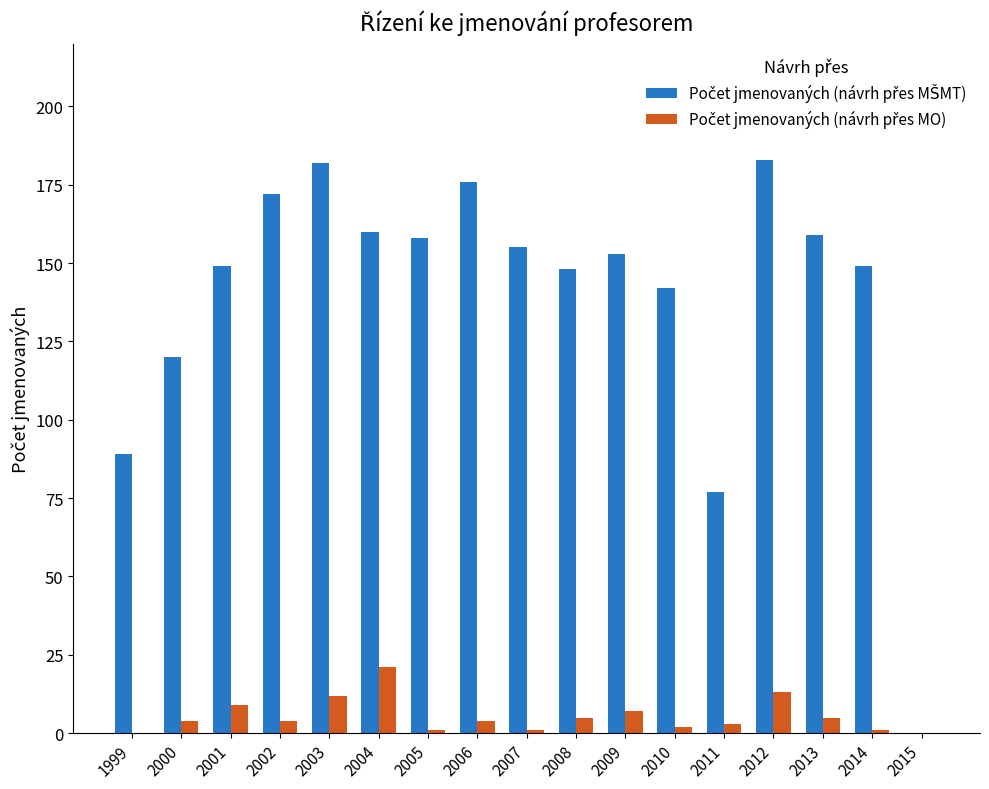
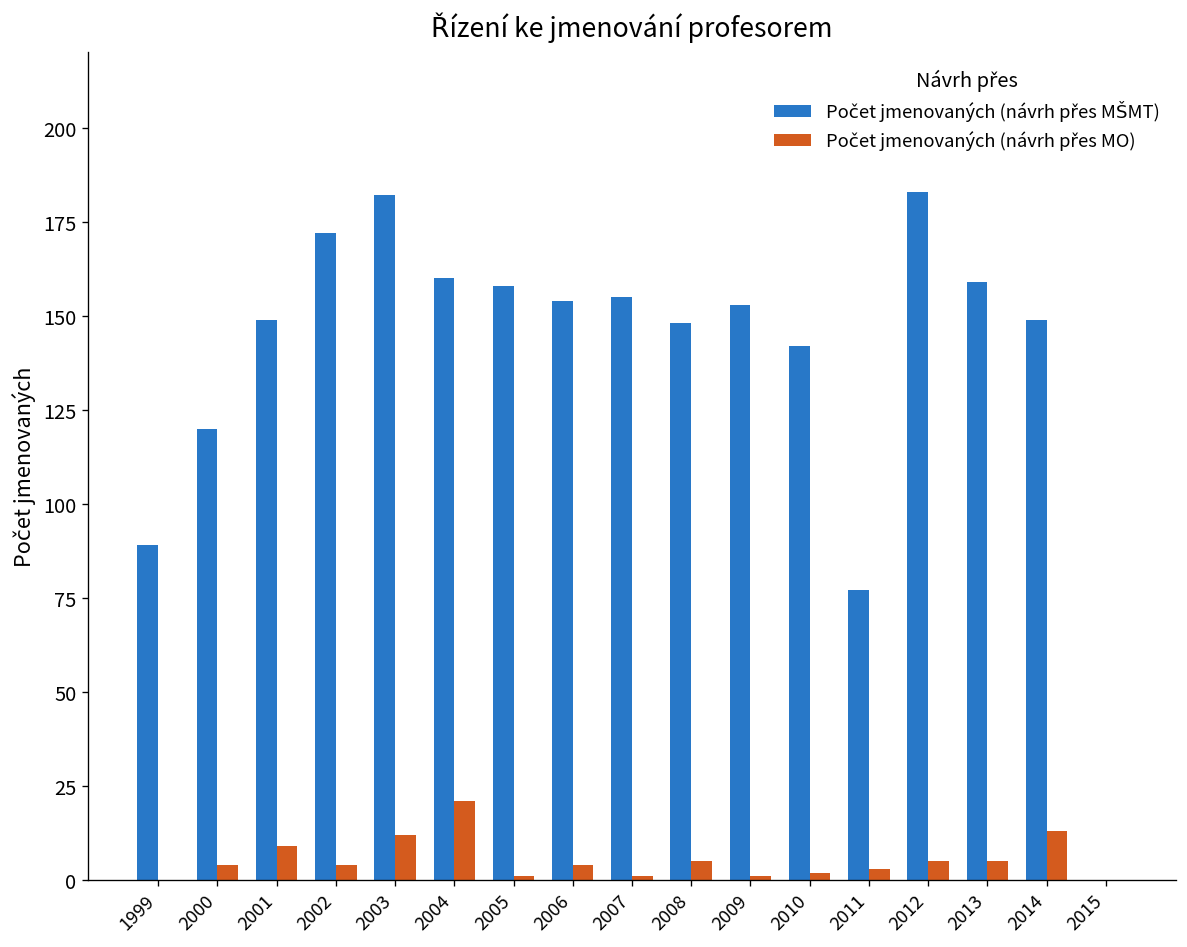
  {
    "Počet jmenovaných (návrh přes MŠMT)": {
      "1999": 89,
      "2000": 120,
      "2001": 149,
      "2002": 172,
      "2003": 182,
      "2004": 160,
      "2005": 158,
-     "2006": 176,
+     "2006": 154,
      "2007": 155,
      "2008": 148,
      "2009": 153,
      "2010": 142,
      "2011": 77,
      "2012": 183,
      "2013": 159,
      "2014": 149,
      "2015": 0
    },
    "Počet jmenovaných (návrh přes MO)": {
      "1999": 0,
      "2000": 4,
      "2001": 9,
      "2002": 4,
      "2003": 12,
      "2004": 21,
      "2005": 1,
      "2006": 4,
      "2007": 1,
      "2008": 5,
-     "2009": 7,
+     "2009": 1,
      "2010": 2,
      "2011": 3,
-     "2012": 13,
+     "2012": 5,
      "2013": 5,
-     "2014": 1,
+     "2014": 13,
      "2015": 0
    }
  }
